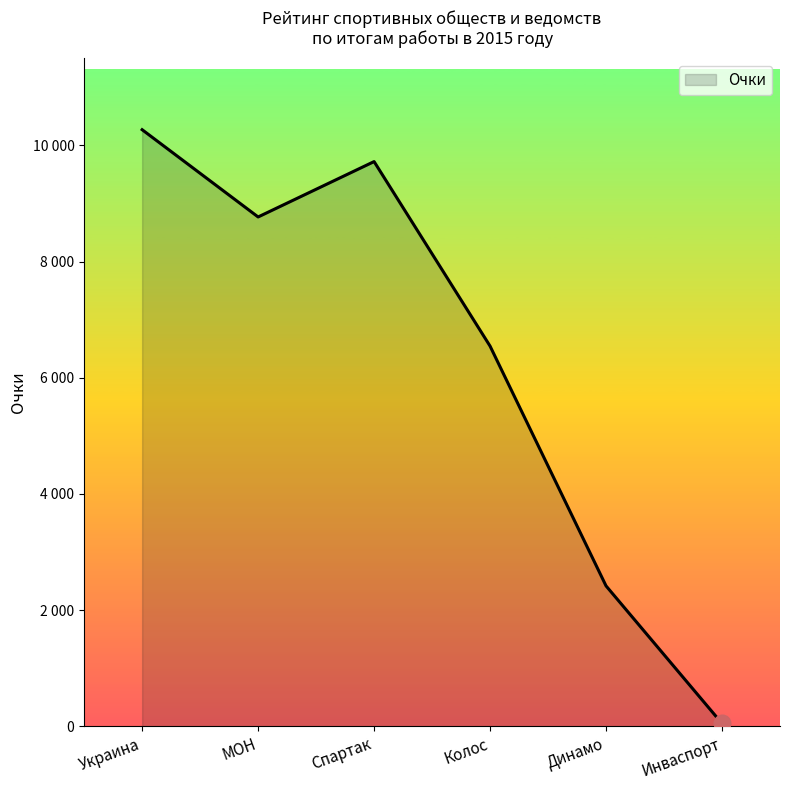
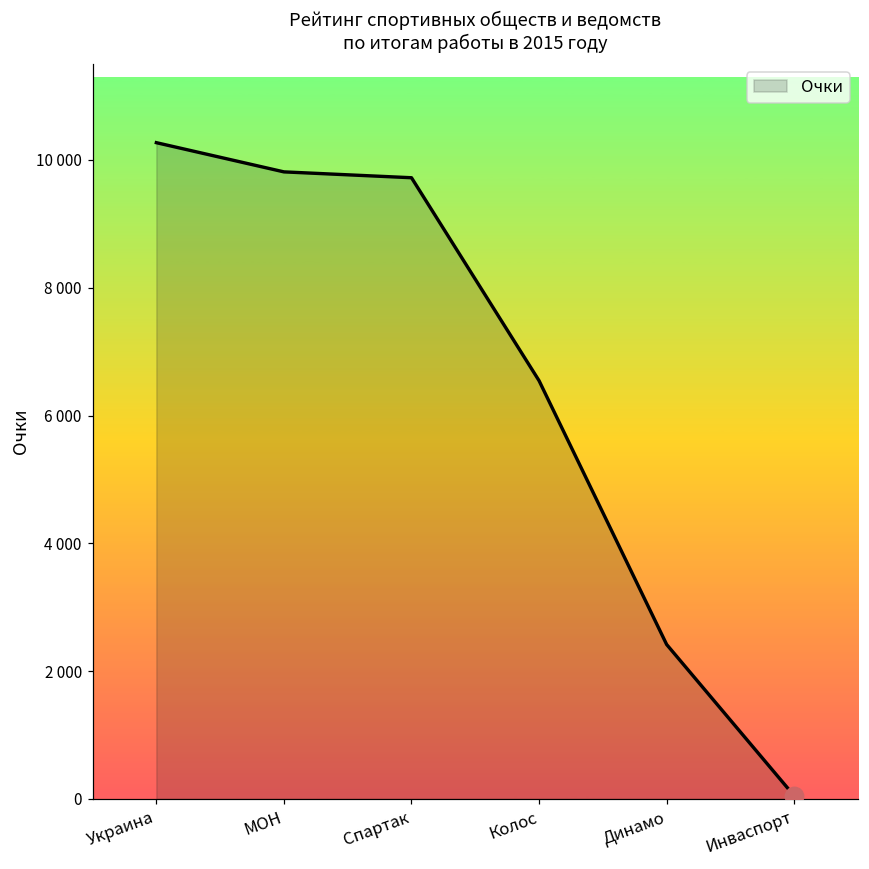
  {
    "Очки": {
      "Украина": 10300,
-     "МОН": 8800,
+     "МОН": 9800,
      "Спартак": 9700,
      "Колос": 6500,
      "Динамо": 2400
    }
  }
